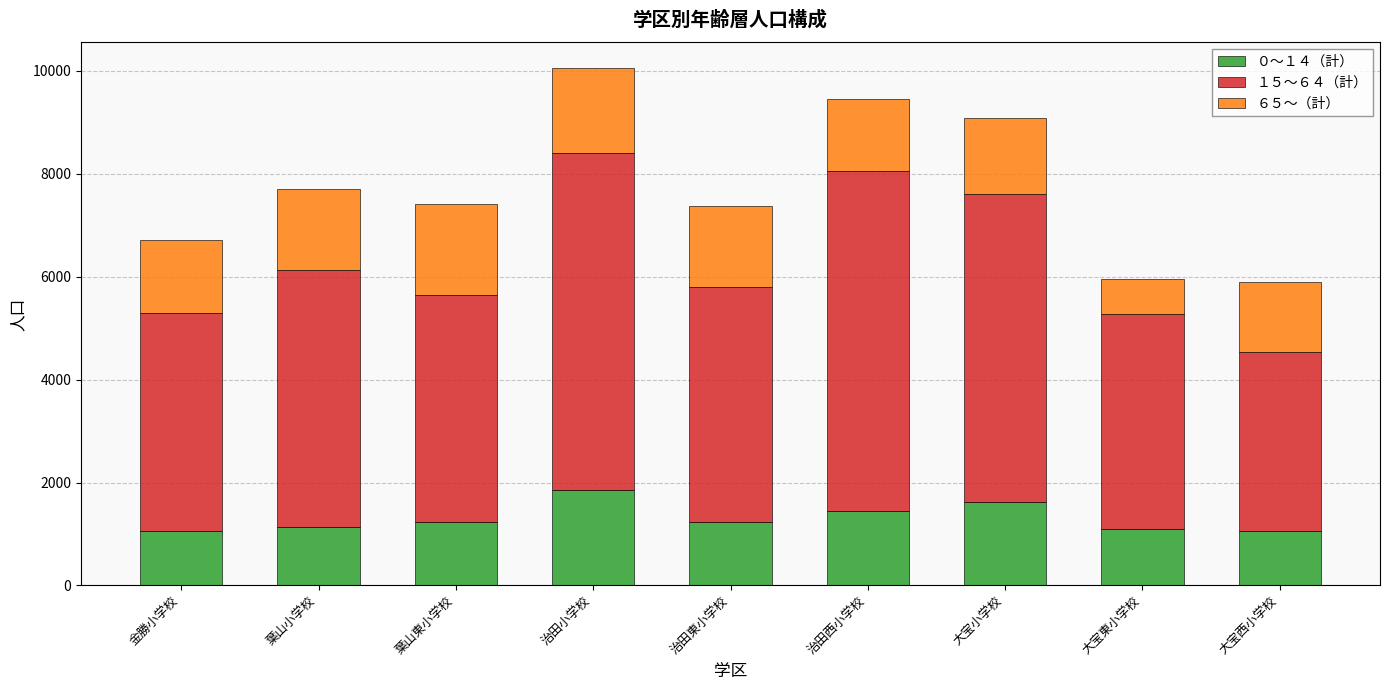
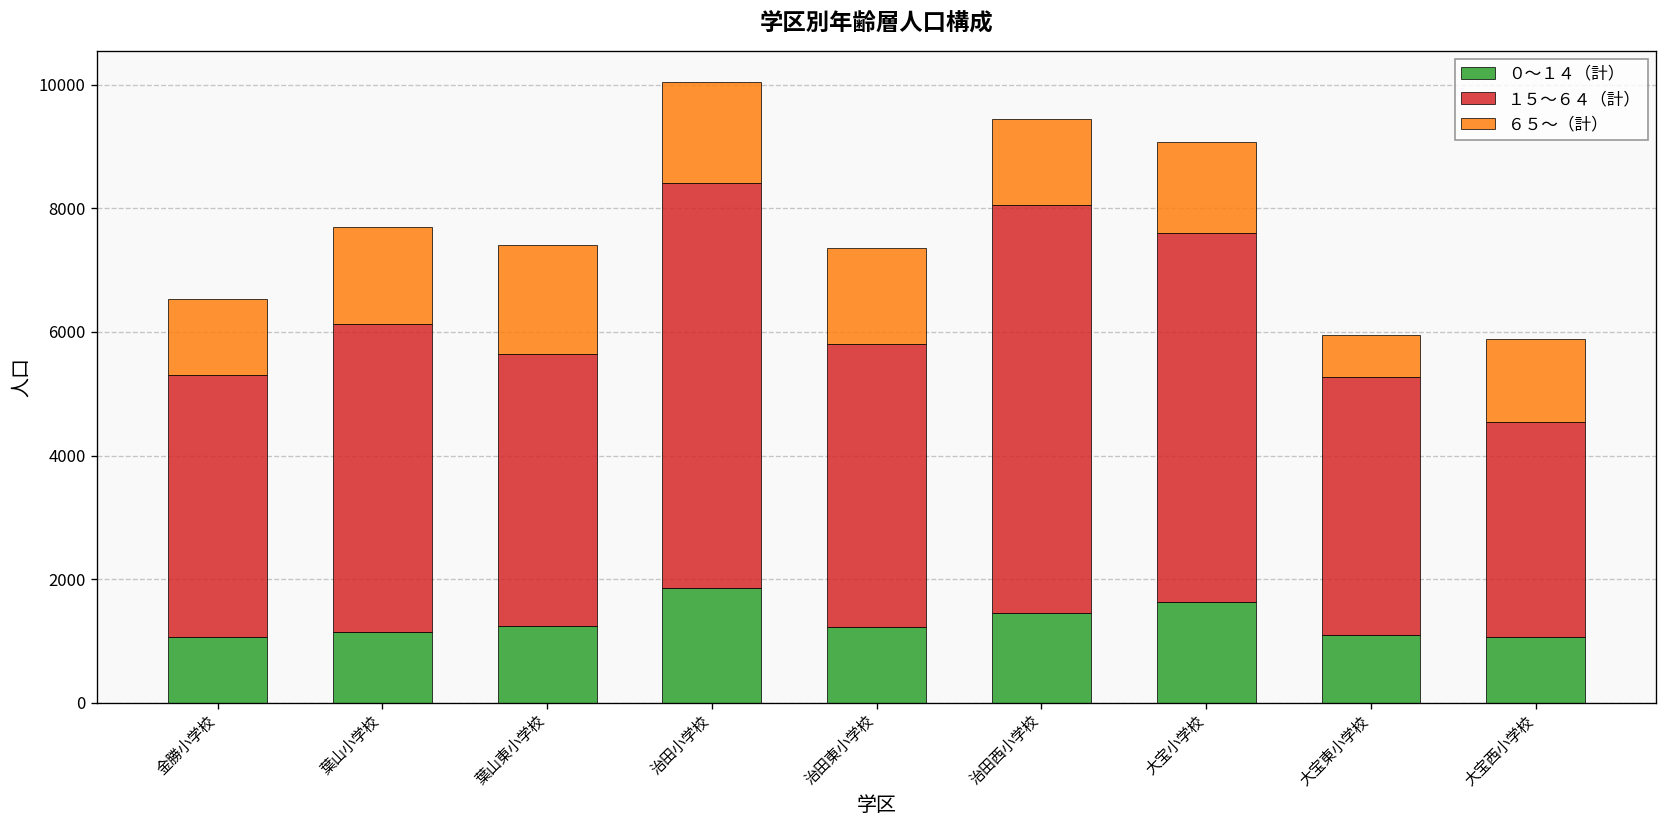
  {
    "０～１４（計）": {
      "金勝小学校": 1100,
      "葉山小学校": 1100,
      "葉山東小学校": 1200,
      "治田小学校": 1900,
      "治田東小学校": 1200,
      "治田西小学校": 1500,
      "大宝小学校": 1600,
      "大宝東小学校": 1100,
      "大宝西小学校": 1100
    },
    "１５～６４（計）": {
      "金勝小学校": 4200,
      "葉山小学校": 5000,
      "葉山東小学校": 4400,
      "治田小学校": 6600,
      "治田東小学校": 4600,
      "治田西小学校": 6600,
      "大宝小学校": 6000,
      "大宝東小学校": 4200,
      "大宝西小学校": 3500
    },
    "６５～（計）": {
-     "金勝小学校": 1400,
+     "金勝小学校": 1200,
      "葉山小学校": 1600,
      "葉山東小学校": 1800,
      "治田小学校": 1600,
      "治田東小学校": 1600,
      "治田西小学校": 1400,
      "大宝小学校": 1500,
      "大宝東小学校": 700,
      "大宝西小学校": 1300
    }
  }
